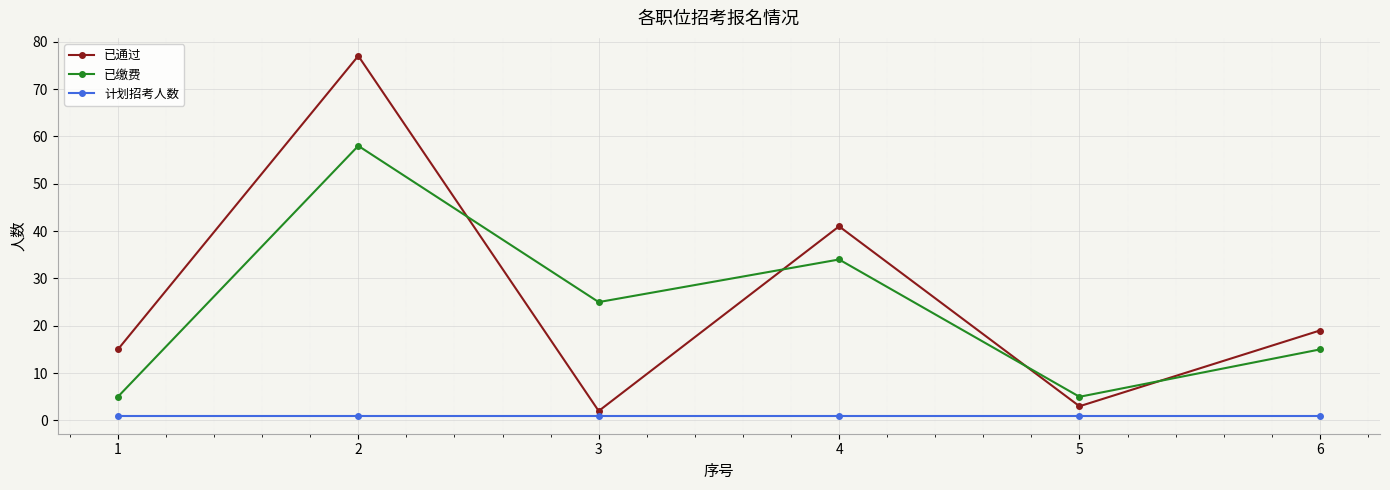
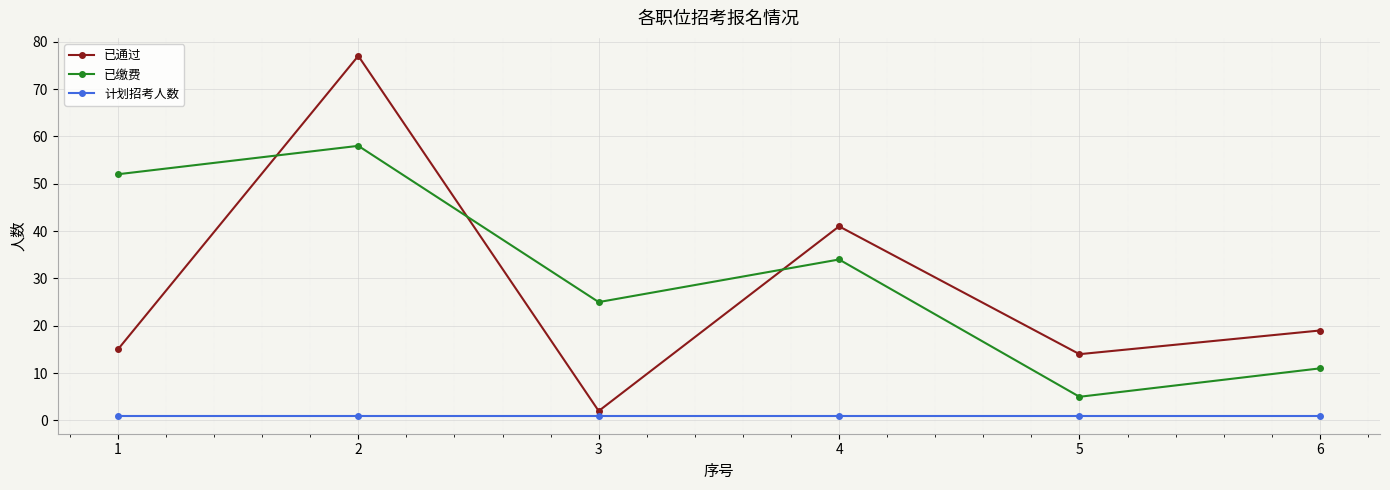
  {
    "已通过": {
      "1": 15,
      "2": 77,
      "3": 2,
      "4": 41,
-     "5": 3,
+     "5": 14,
      "6": 19
    },
    "已缴费": {
-     "1": 5,
+     "1": 52,
      "2": 58,
      "3": 25,
      "4": 34,
      "5": 5,
-     "6": 15
+     "6": 11
    },
    "计划招考人数": {
      "1": 1,
      "2": 1,
      "3": 1,
      "4": 1,
      "5": 1,
      "6": 1
    }
  }
